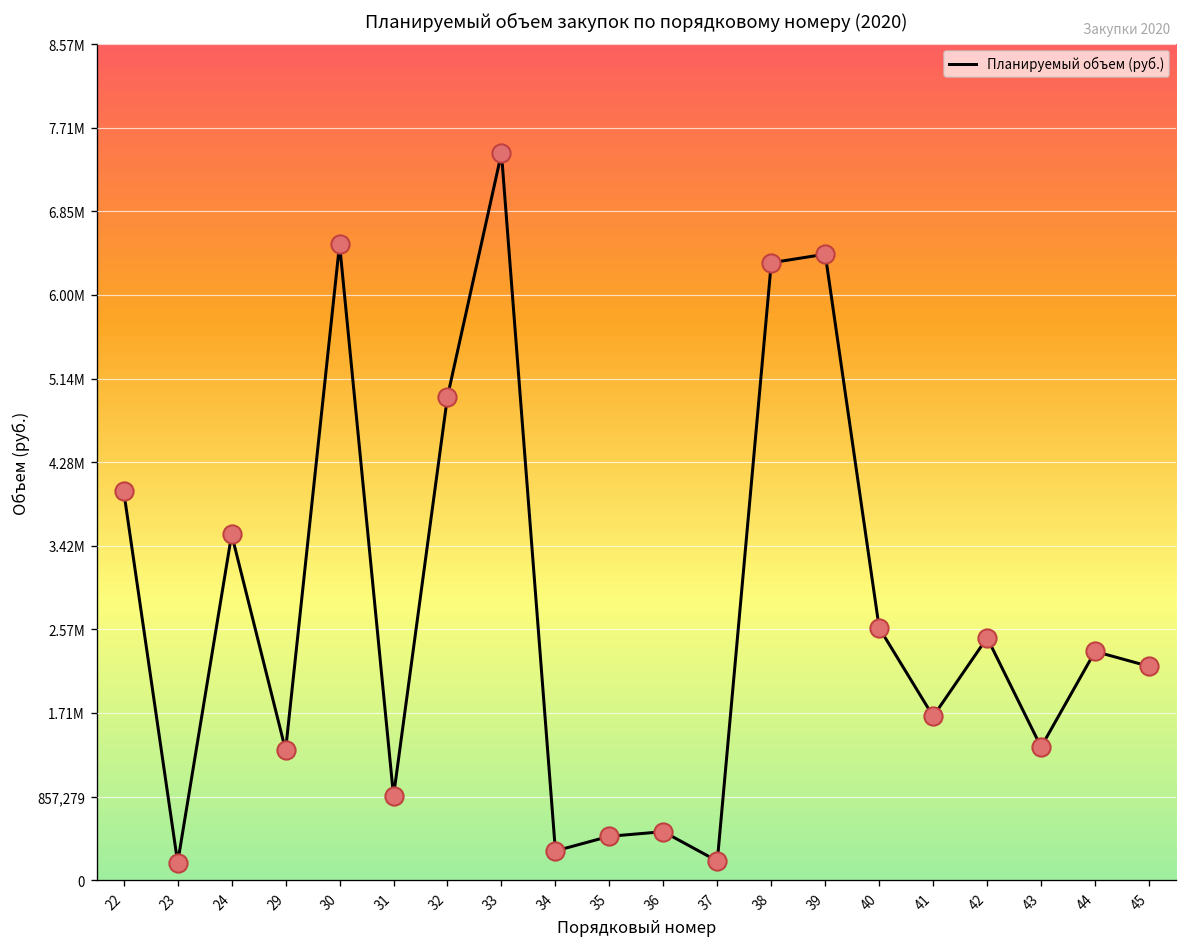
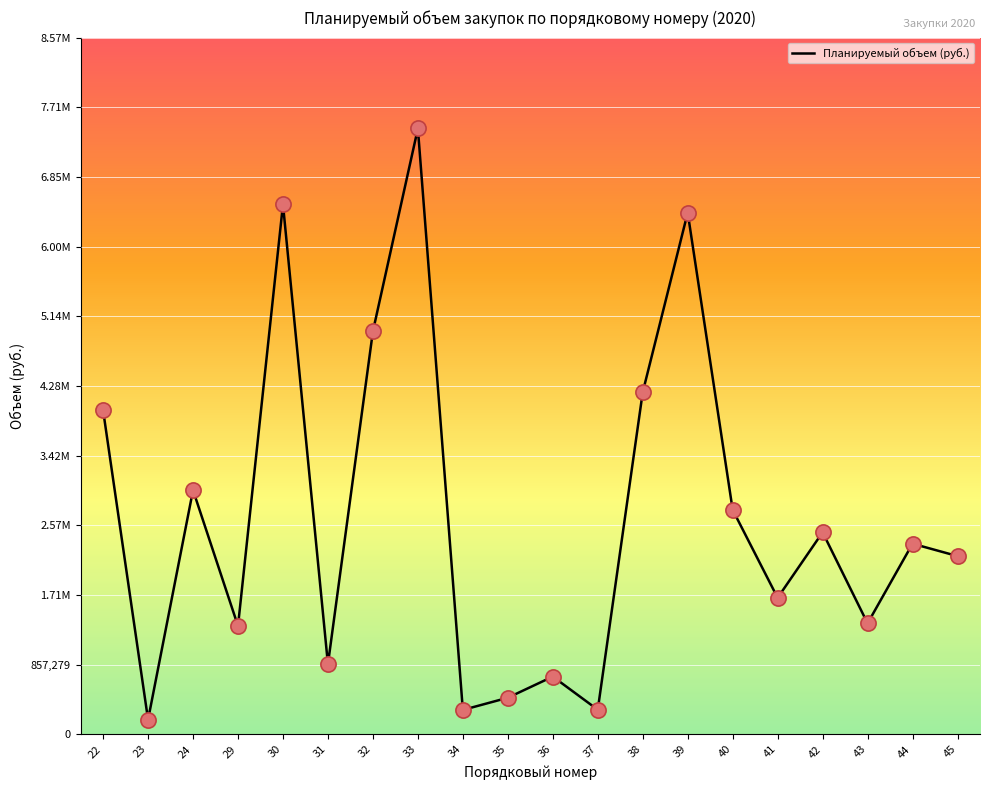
  {
    "22": "4,000,000",
    "23": "200,000",
-   "24": "3,500,000",
+   "24": "3,000,000",
    "29": "1,300,000",
    "30": "6,500,000",
    "31": "900,000",
    "32": "5,000,000",
    "33": "7,500,000",
    "34": "300,000",
    "35": "500,000",
-   "36": "500,000",
-   "37": "200,000",
-   "38": "6,300,000",
+   "36": "700,000",
+   "37": "300,000",
+   "38": "4,200,000",
    "39": "6,400,000",
-   "40": "2,600,000",
+   "40": "2,800,000",
    "41": "1,700,000",
    "42": "2,500,000",
    "43": "1,400,000",
    "44": "2,300,000",
    "45": "2,200,000"
  }
